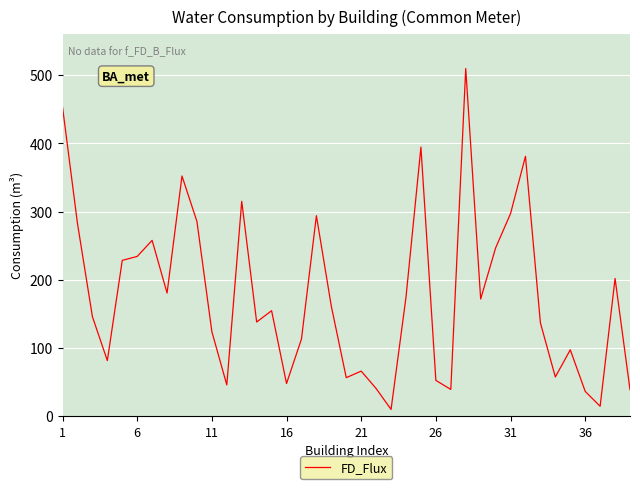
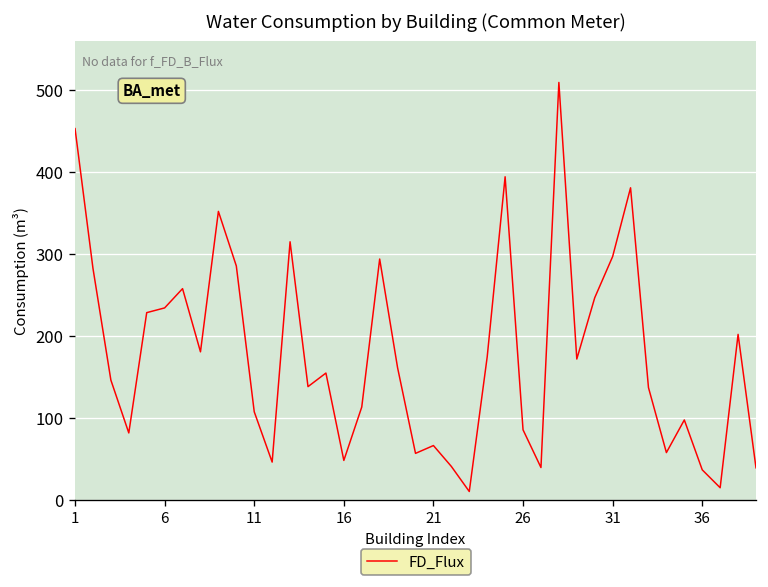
  {
    "1": 450,
    "6": 230,
-   "11": 120,
+   "11": 110,
    "16": 50,
    "21": 70,
-   "26": 50,
+   "26": 90,
    "31": 300,
    "36": 40
  }
